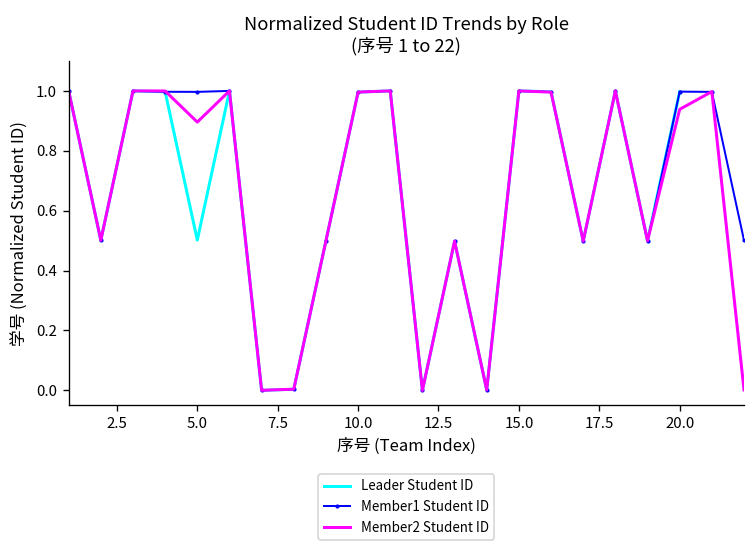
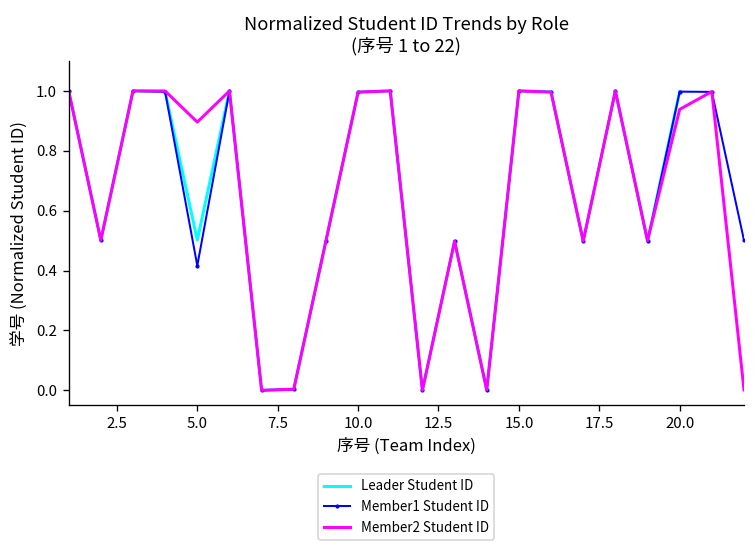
  {
    "Leader Student ID": {
      "5.0": 0.50
    },
    "Member1 Student ID": {
-     "5.0": 1.00
+     "5.0": 0.42
    },
    "Member2 Student ID": {
      "5.0": 0.90,
      "20.0": 0.94
    }
  }
